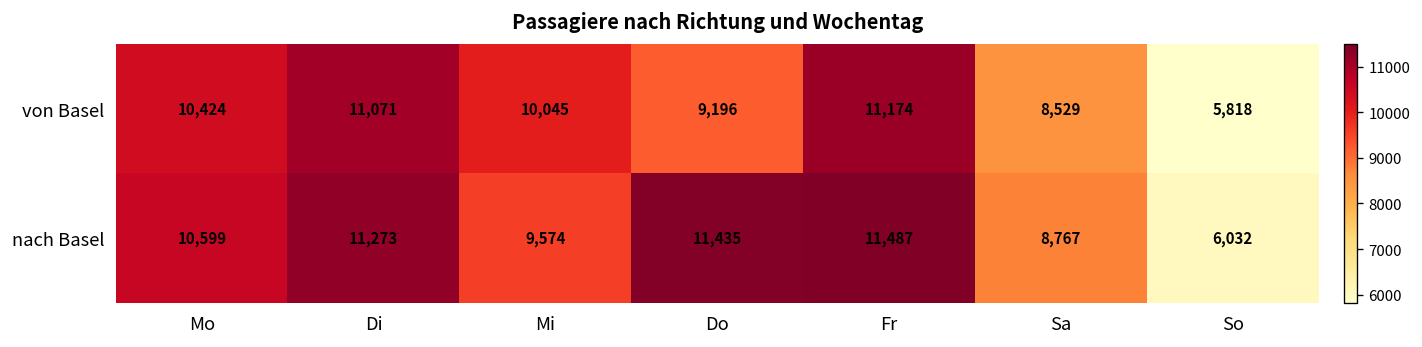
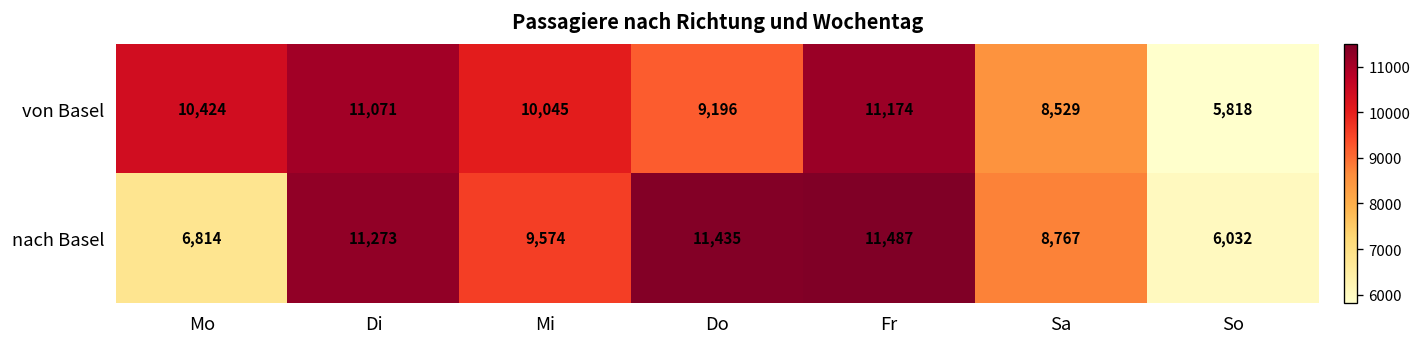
  {
    "von Basel": {
      "Mo": "10,424",
      "Di": "11,071",
      "Mi": "10,045",
      "Do": "9,196",
      "Fr": "11,174",
      "Sa": "8,529",
      "So": "5,818"
    },
    "nach Basel": {
-     "Mo": "10,599",
+     "Mo": "6,814",
      "Di": "11,273",
      "Mi": "9,574",
      "Do": "11,435",
      "Fr": "11,487",
      "Sa": "8,767",
      "So": "6,032"
    }
  }
